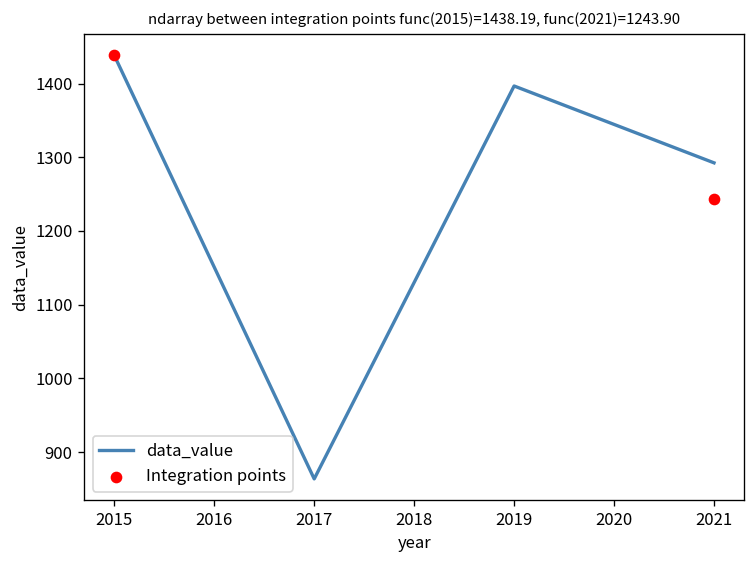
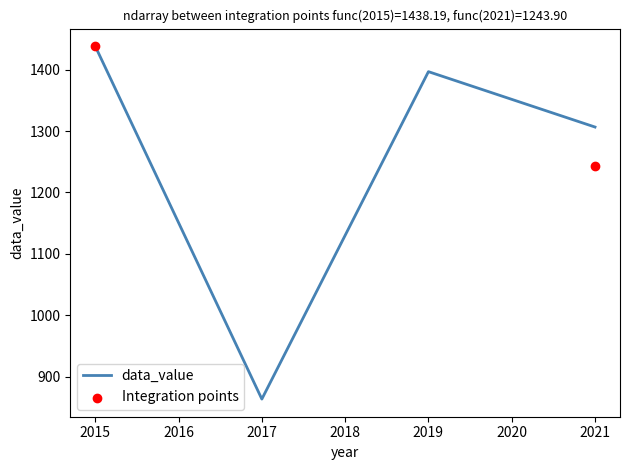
  {
    "data_value": {
      "2017": 860,
      "2019": 1400,
-     "2021": 1290
+     "2021": 1310
    }
  }
